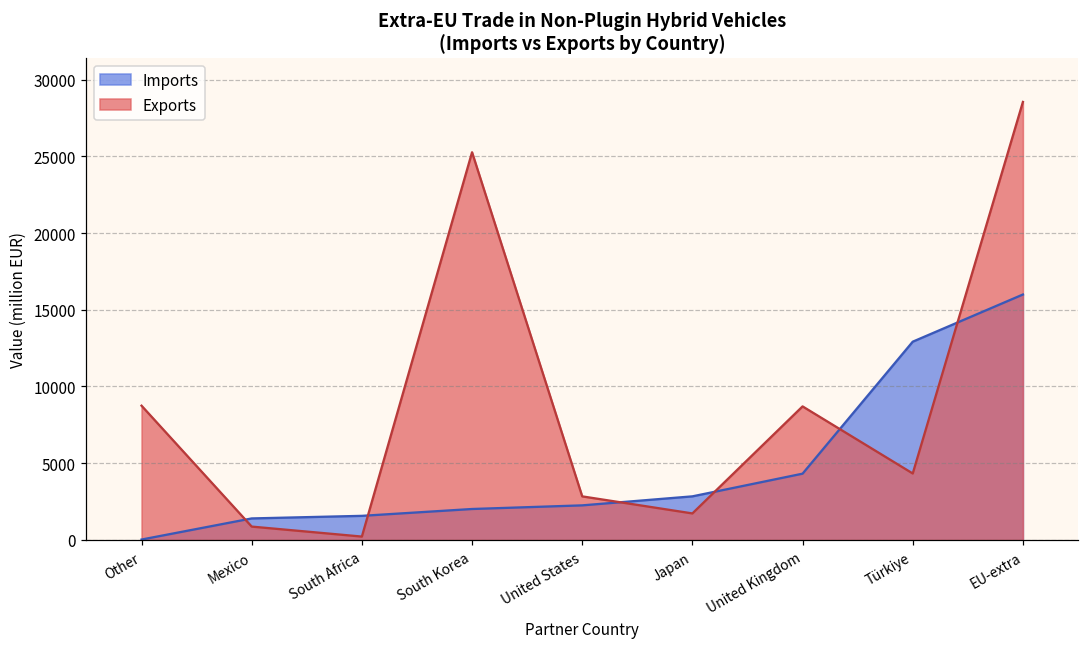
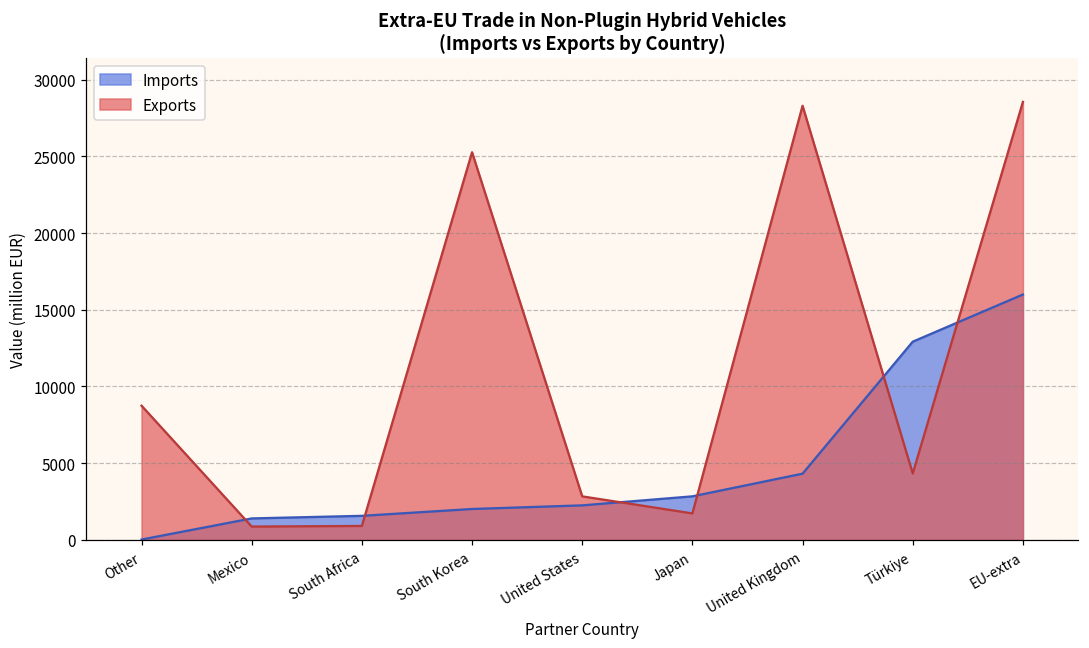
  {
    "Imports": {
      "Other": 0,
      "Mexico": 1400,
      "South Africa": 1600,
      "South Korea": 2000,
      "United States": 2300,
      "Japan": 2800,
      "United Kingdom": 4300,
      "Türkiye": 12900,
      "EU-extra": 16000
    },
    "Exports": {
      "Other": 8700,
      "Mexico": 900,
-     "South Africa": 200,
+     "South Africa": 900,
      "South Korea": 25300,
      "United States": 2800,
      "Japan": 1700,
-     "United Kingdom": 8700,
+     "United Kingdom": 28300,
      "Türkiye": 4300,
      "EU-extra": 28500
    }
  }
